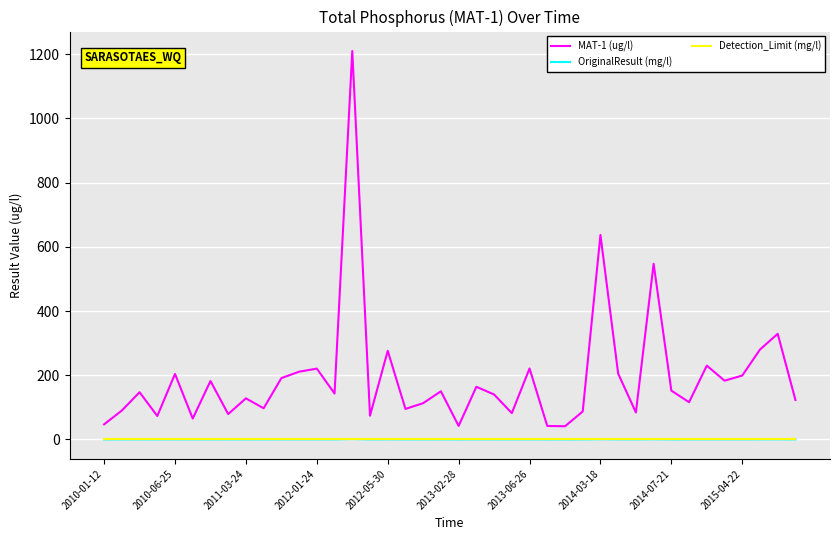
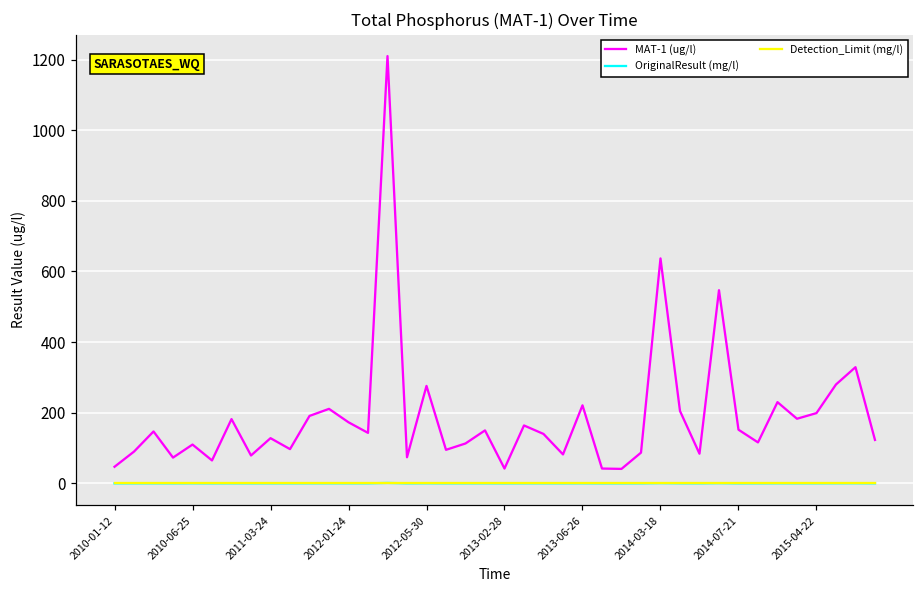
  {
    "MAT-1 (ug/l)": {
      "2010-01-12": 50,
-     "2010-06-25": 200,
+     "2010-06-25": 110,
      "2011-03-24": 130,
-     "2012-01-24": 220,
+     "2012-01-24": 170,
      "2012-05-30": 280,
      "2013-02-28": 40,
      "2013-06-26": 220,
      "2014-03-18": 640,
      "2014-07-21": 150,
      "2015-04-22": 200
    },
    "Detection_Limit (mg/l)": {
      "2010-01-12": 0,
      "2010-06-25": 0,
      "2011-03-24": 0,
      "2012-01-24": 0,
      "2012-05-30": 0,
      "2013-02-28": 0,
      "2013-06-26": 0,
      "2014-03-18": 0,
      "2014-07-21": 0,
      "2015-04-22": 0
    }
  }
